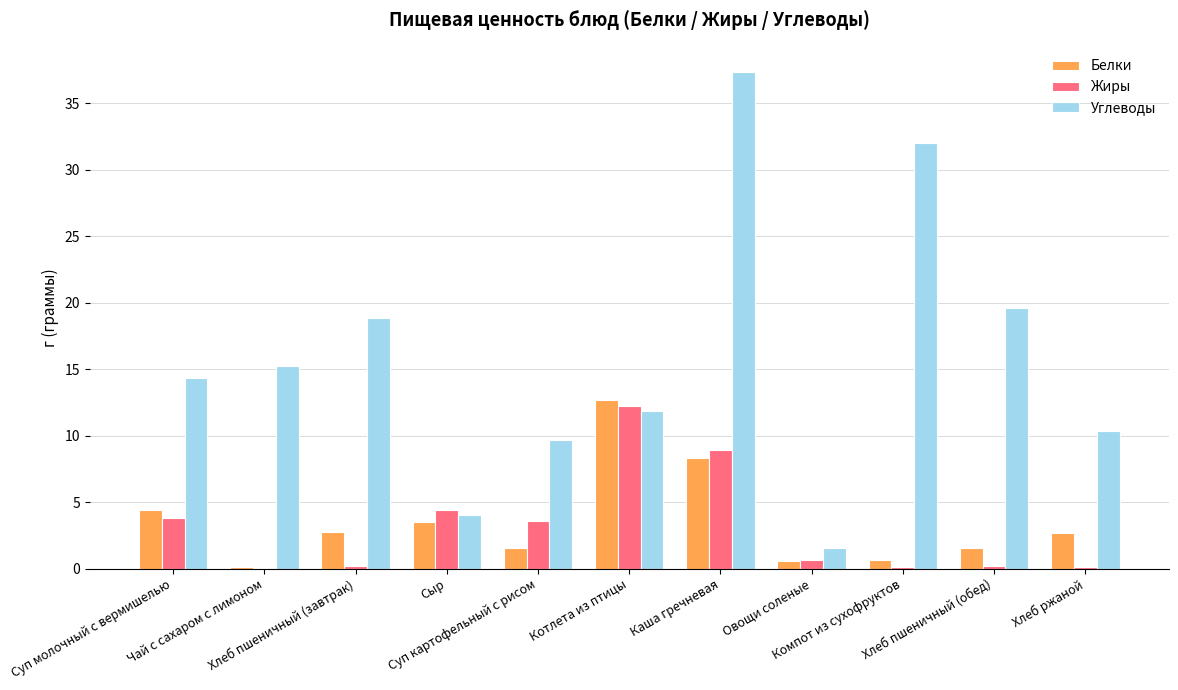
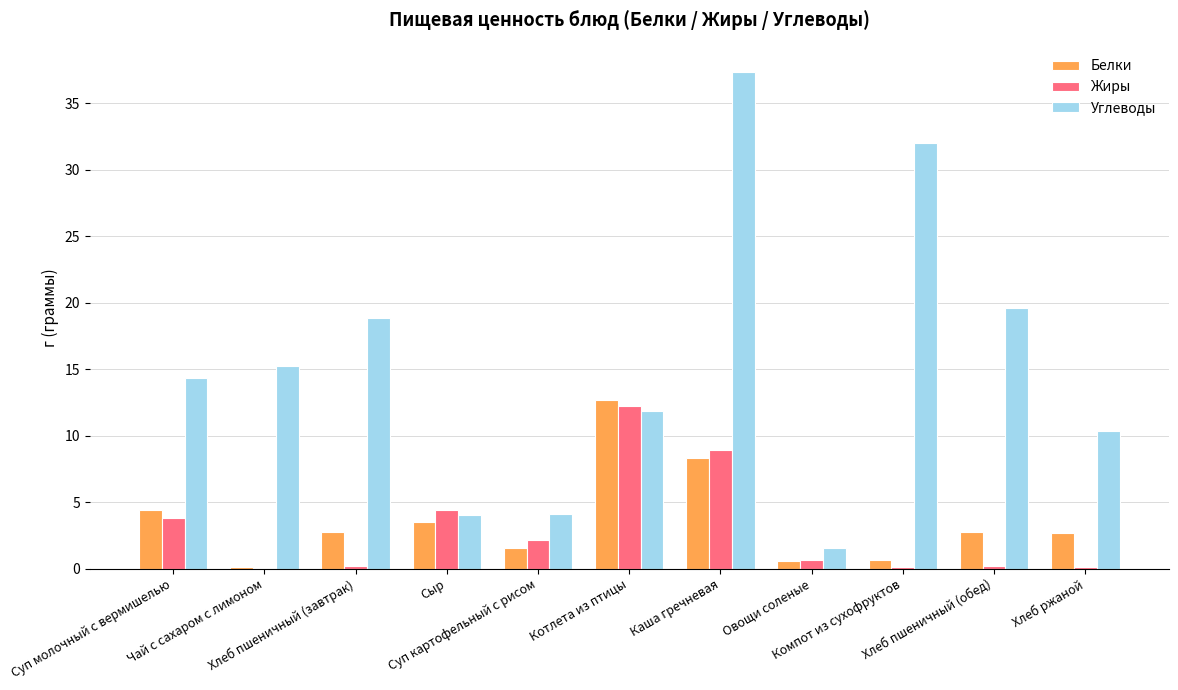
  {
    "Белки": {
      "Суп молочный с вермишелью": 4.4,
      "Хлеб пшеничный (завтрак)": 2.7,
      "Сыр": 3.5,
      "Суп картофельный с рисом": 1.6,
      "Котлета из птицы": 12.7,
      "Каша гречневая": 8.3,
      "Овощи соленые": 0.6,
      "Компот из сухофруктов": 0.7,
-     "Хлеб пшеничный (обед)": 1.5,
+     "Хлеб пшеничный (обед)": 2.7,
      "Хлеб ржаной": 2.7
    },
    "Жиры": {
      "Суп молочный с вермишелью": 3.8,
      "Хлеб пшеничный (завтрак)": 0.2,
      "Сыр": 4.4,
-     "Суп картофельный с рисом": 3.6,
+     "Суп картофельный с рисом": 2.2,
      "Котлета из птицы": 12.2,
      "Каша гречневая": 9.0,
      "Овощи соленые": 0.7,
      "Хлеб пшеничный (обед)": 0.2
    },
    "Углеводы": {
      "Суп молочный с вермишелью": 14.4,
      "Чай с сахаром с лимоном": 15.2,
      "Хлеб пшеничный (завтрак)": 18.8,
      "Сыр": 4.0,
-     "Суп картофельный с рисом": 9.7,
+     "Суп картофельный с рисом": 4.1,
      "Котлета из птицы": 11.8,
      "Каша гречневая": 37.4,
      "Овощи соленые": 1.6,
      "Компот из сухофруктов": 32.0,
      "Хлеб пшеничный (обед)": 19.6,
      "Хлеб ржаной": 10.4
    }
  }
